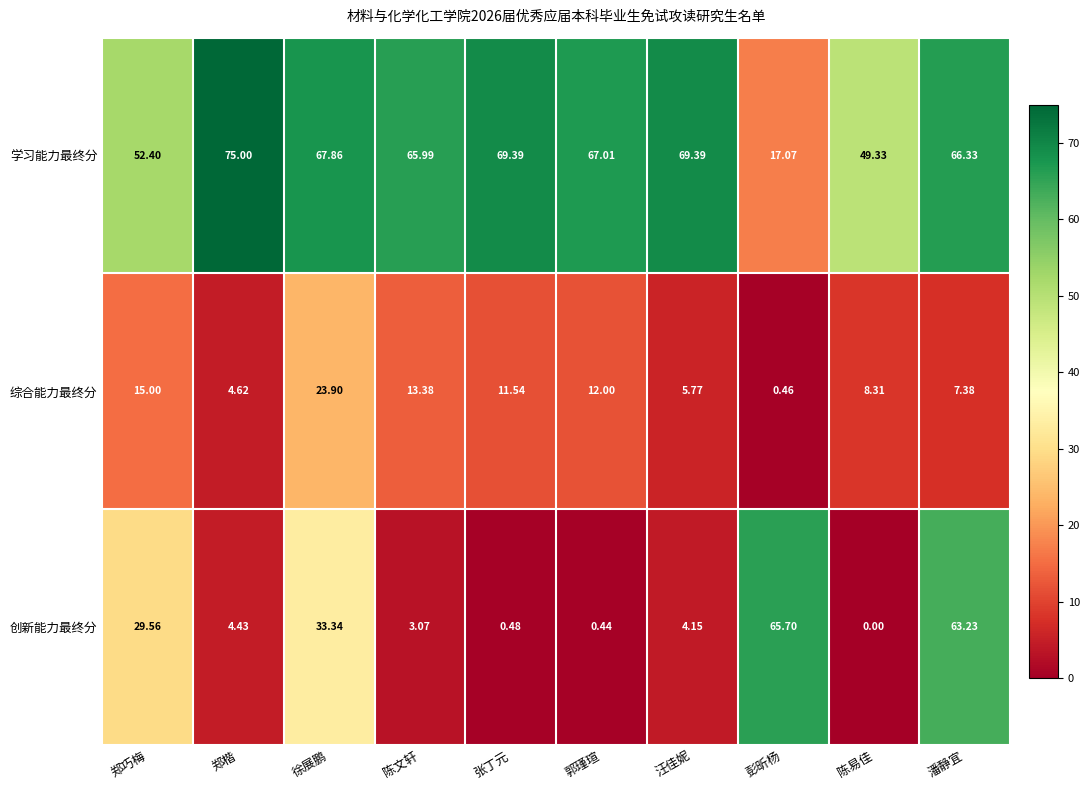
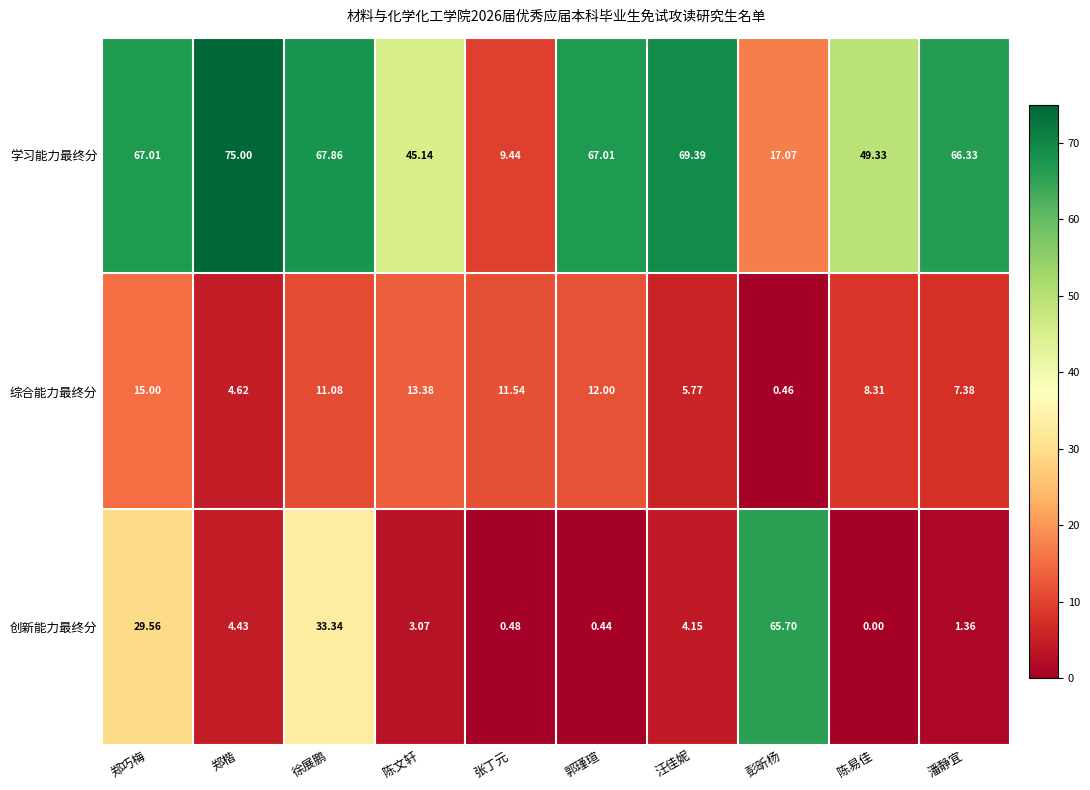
  {
    "学习能力最终分": {
-     "郑巧梅": 52.40,
+     "郑巧梅": 67.01,
      "郑楷": 75.00,
      "徐展鹏": 67.86,
-     "陈文轩": 65.99,
-     "张丁元": 69.39,
+     "陈文轩": 45.14,
+     "张丁元": 9.44,
      "郭瑾瑄": 67.01,
      "汪佳妮": 69.39,
      "彭昕杨": 17.07,
      "陈易佳": 49.33,
      "潘静宜": 66.33
    },
    "综合能力最终分": {
      "郑巧梅": 15.00,
      "郑楷": 4.62,
-     "徐展鹏": 23.90,
+     "徐展鹏": 11.08,
      "陈文轩": 13.38,
      "张丁元": 11.54,
      "郭瑾瑄": 12.00,
      "汪佳妮": 5.77,
      "彭昕杨": 0.46,
      "陈易佳": 8.31,
      "潘静宜": 7.38
    },
    "创新能力最终分": {
      "郑巧梅": 29.56,
      "郑楷": 4.43,
      "徐展鹏": 33.34,
      "陈文轩": 3.07,
      "张丁元": 0.48,
      "郭瑾瑄": 0.44,
      "汪佳妮": 4.15,
      "彭昕杨": 65.70,
      "陈易佳": 0.00,
-     "潘静宜": 63.23
+     "潘静宜": 1.36
    }
  }
